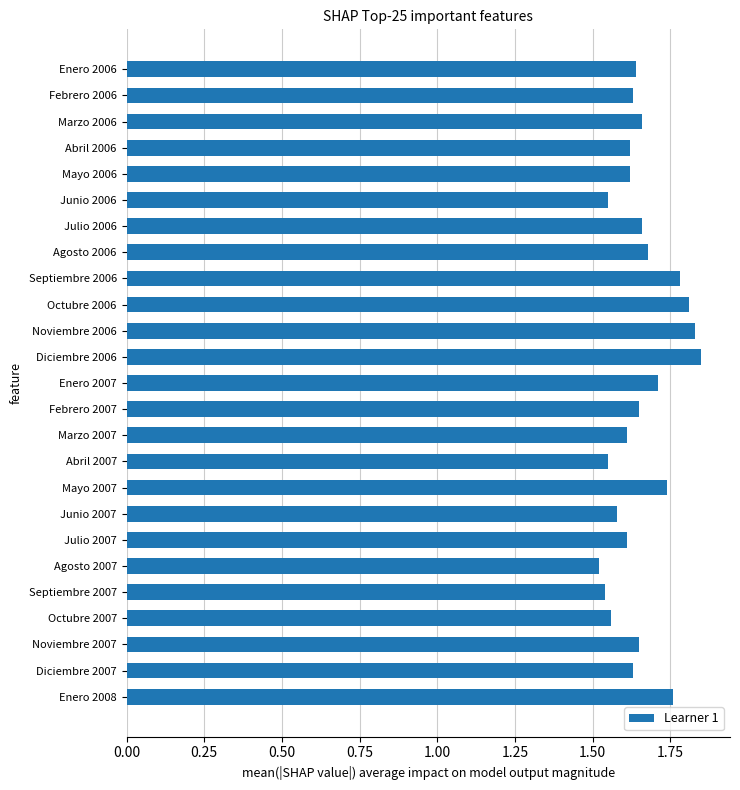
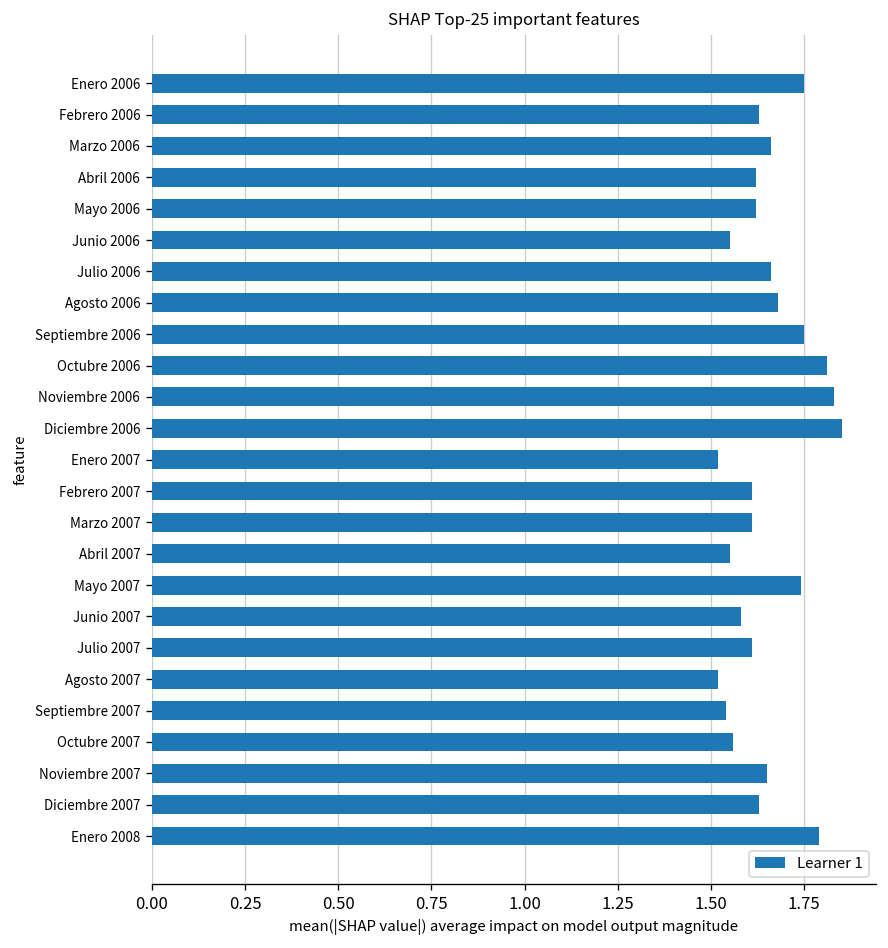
  {
-   "Enero 2006": 1.64,
+   "Enero 2006": 1.75,
    "Febrero 2006": 1.63,
    "Marzo 2006": 1.66,
    "Abril 2006": 1.62,
    "Mayo 2006": 1.62,
    "Junio 2006": 1.55,
    "Julio 2006": 1.66,
    "Agosto 2006": 1.68,
-   "Septiembre 2006": 1.78,
+   "Septiembre 2006": 1.75,
    "Octubre 2006": 1.81,
    "Noviembre 2006": 1.83,
    "Diciembre 2006": 1.85,
-   "Enero 2007": 1.71,
-   "Febrero 2007": 1.65,
+   "Enero 2007": 1.52,
+   "Febrero 2007": 1.61,
    "Marzo 2007": 1.61,
    "Abril 2007": 1.55,
    "Mayo 2007": 1.74,
    "Junio 2007": 1.58,
    "Julio 2007": 1.61,
    "Agosto 2007": 1.52,
    "Septiembre 2007": 1.54,
    "Octubre 2007": 1.56,
    "Noviembre 2007": 1.65,
    "Diciembre 2007": 1.63,
-   "Enero 2008": 1.76
+   "Enero 2008": 1.79
  }
